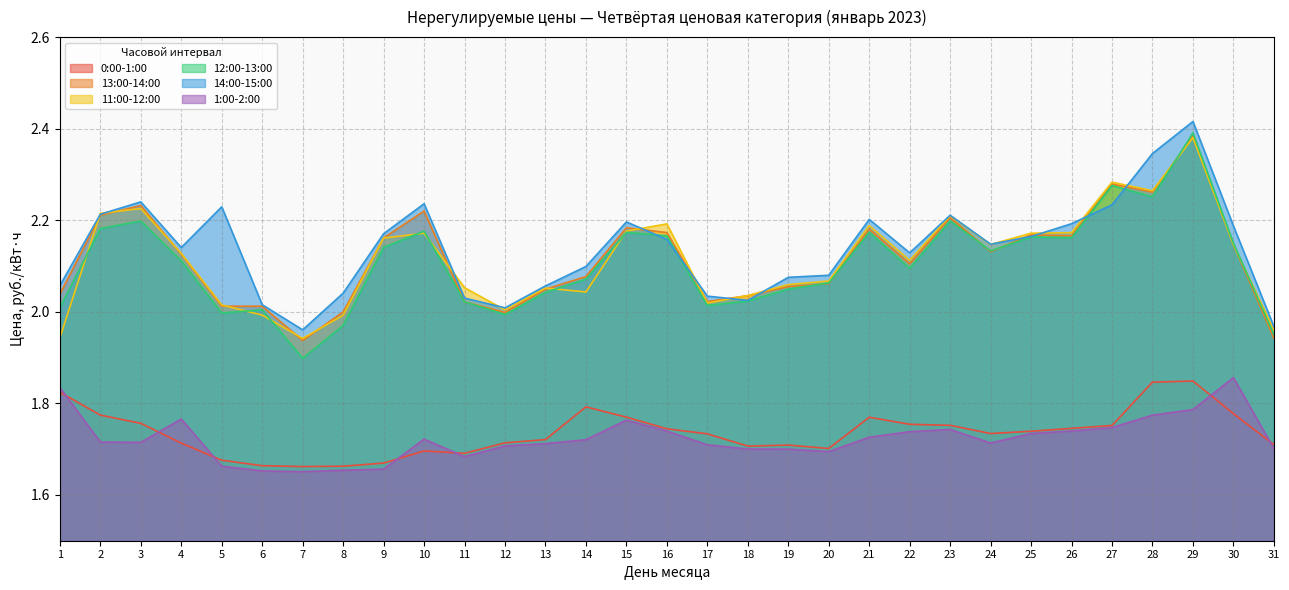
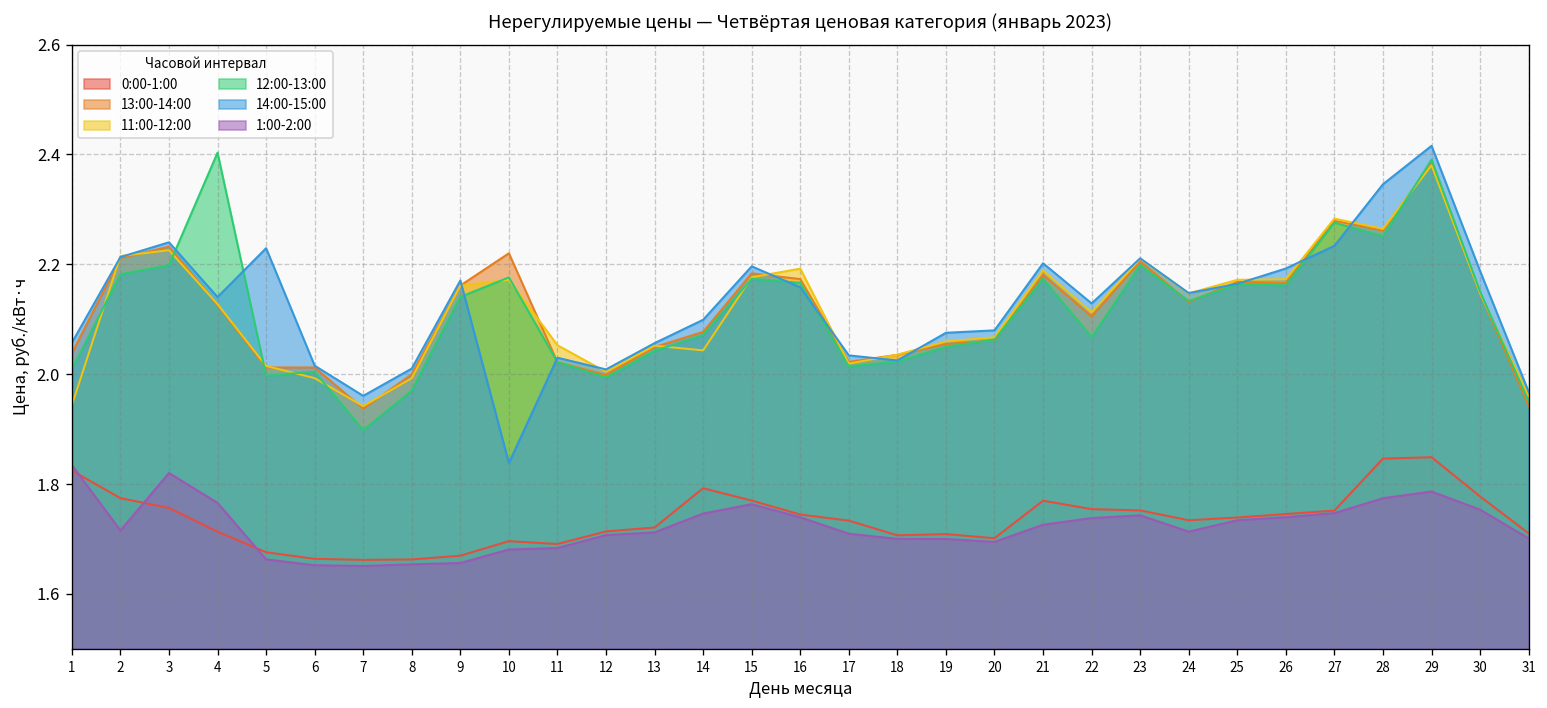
  {
    "11:00-12:00": {
      "1": 1.94,
      "3": 2.23,
      "6": 1.99,
      "8": 1.99,
      "11": 2.05,
      "14": 2.04,
      "16": 2.19,
      "21": 2.19,
      "22": 2.11,
      "26": 2.17,
      "31": 1.96
    },
    "12:00-13:00": {
      "1": 2.01,
      "2": 2.18,
      "3": 2.20,
-     "4": 2.11,
+     "4": 2.40,
      "5": 2.00,
      "6": 2.00,
      "7": 1.90,
      "8": 1.97,
      "9": 2.14,
      "13": 2.04,
      "14": 2.07,
      "16": 2.17,
      "21": 2.17,
-     "22": 2.09,
+     "22": 2.07,
      "23": 2.20,
      "28": 2.25,
      "29": 2.39,
      "31": 1.95
    },
    "14:00-15:00": {
      "1": 2.06,
      "3": 2.24,
      "4": 2.14,
      "5": 2.23,
      "7": 1.96,
-     "8": 2.04,
+     "8": 2.01,
      "9": 2.17,
-     "10": 2.24,
+     "10": 1.84,
      "11": 2.03,
      "14": 2.10,
      "15": 2.20,
      "16": 2.16,
      "17": 2.03,
      "19": 2.08,
      "20": 2.08,
      "21": 2.20,
      "22": 2.13,
      "26": 2.19,
      "27": 2.23,
      "28": 2.35,
      "29": 2.42,
      "30": 2.19,
      "31": 1.97
    },
    "1:00-2:00": {
      "1": 1.83,
      "2": 1.72,
-     "3": 1.71,
+     "3": 1.82,
      "4": 1.77,
      "5": 1.66,
      "6": 1.65,
      "7": 1.65,
      "8": 1.65,
      "9": 1.66,
-     "10": 1.72,
+     "10": 1.68,
      "11": 1.68,
      "12": 1.71,
      "13": 1.71,
-     "14": 1.72,
+     "14": 1.75,
      "15": 1.76,
      "17": 1.71,
      "18": 1.70,
      "19": 1.70,
      "20": 1.69,
      "21": 1.73,
      "22": 1.74,
      "23": 1.74,
      "24": 1.71,
      "26": 1.74,
      "28": 1.77,
      "29": 1.79,
-     "30": 1.86,
+     "30": 1.75,
      "31": 1.70
    }
  }
